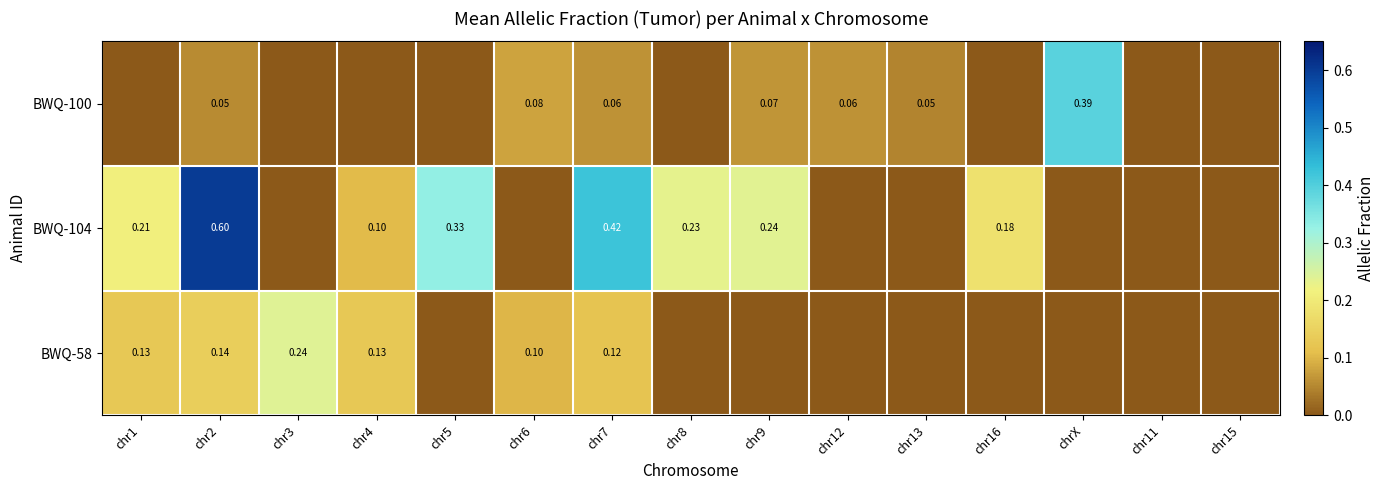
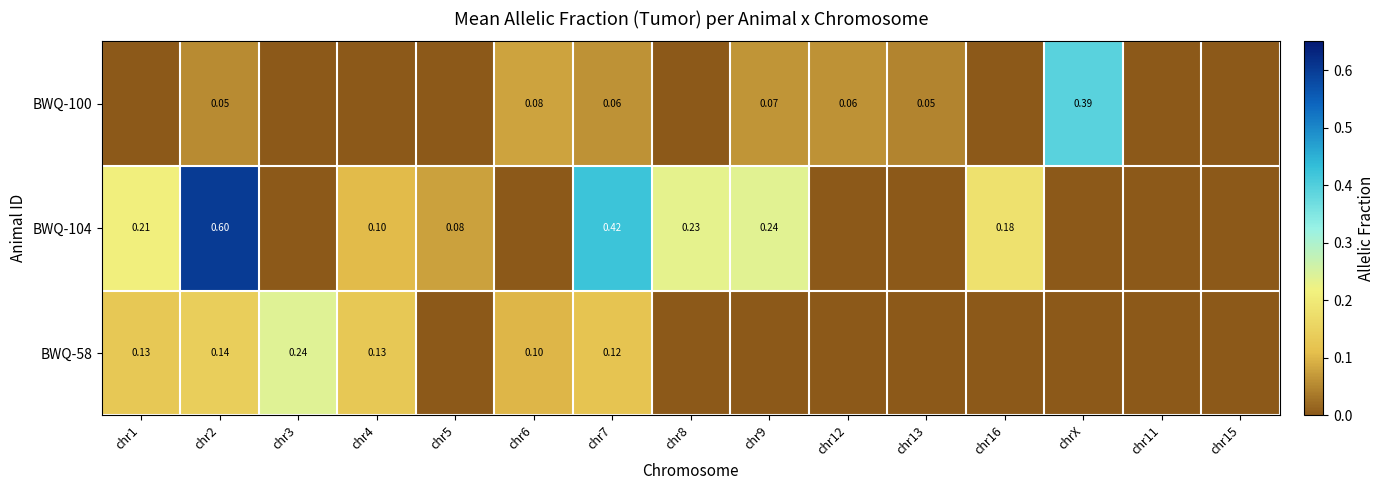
  {
    "BWQ-100": {
      "chr2": 0.05,
      "chr6": 0.08,
      "chr7": 0.06,
      "chr9": 0.07,
      "chr12": 0.06,
      "chr13": 0.05,
      "chrX": 0.39
    },
    "BWQ-104": {
      "chr1": 0.21,
      "chr2": 0.60,
      "chr4": 0.10,
-     "chr5": 0.33,
+     "chr5": 0.08,
      "chr7": 0.42,
      "chr8": 0.23,
      "chr9": 0.24,
      "chr16": 0.18
    },
    "BWQ-58": {
      "chr1": 0.13,
      "chr2": 0.14,
      "chr3": 0.24,
      "chr4": 0.13,
      "chr6": 0.10,
      "chr7": 0.12
    }
  }
